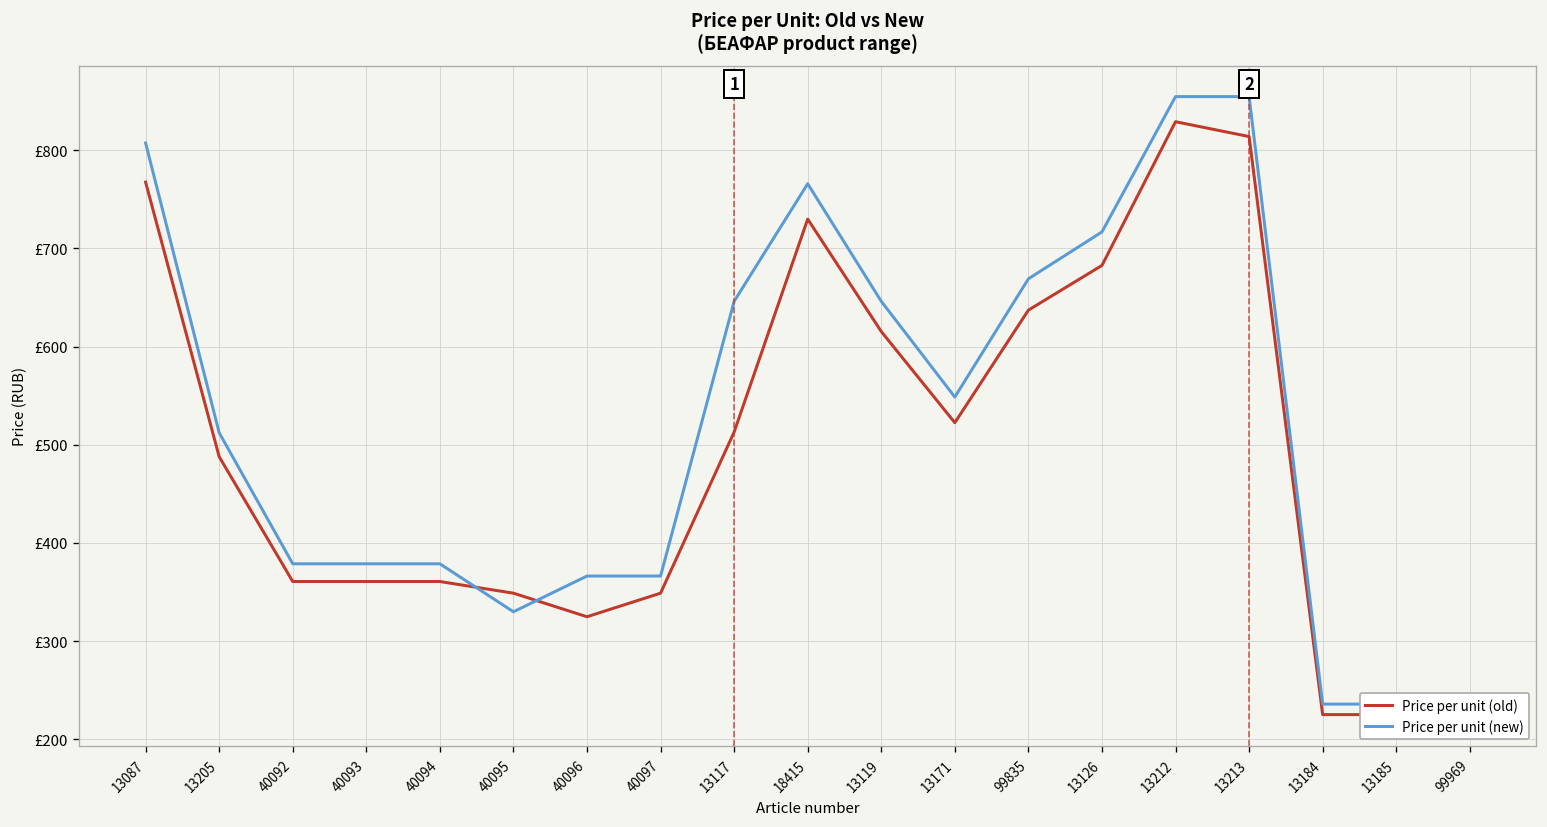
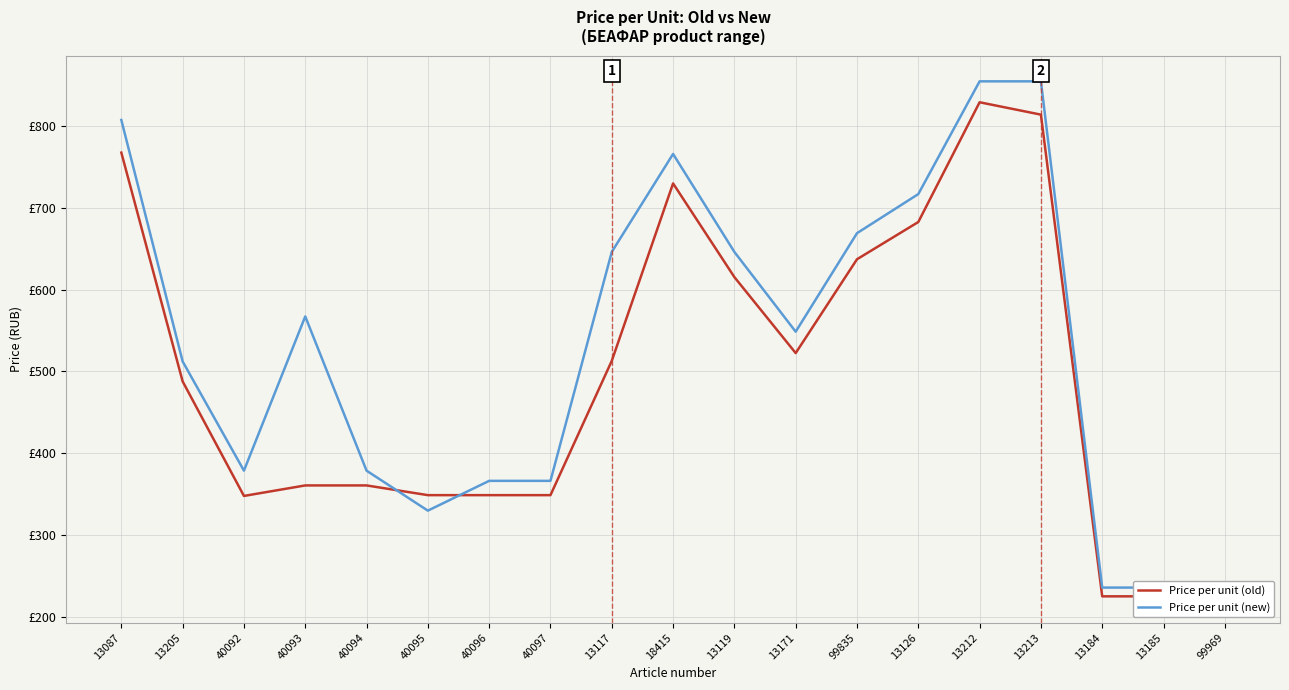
  {
    "Price per unit (old)": {
      "13087": "£770",
      "13205": "£490",
-     "40092": "£360",
+     "40092": "£350",
      "40093": "£360",
      "40094": "£360",
      "40095": "£350",
-     "40096": "£320",
+     "40096": "£350",
      "40097": "£350",
      "13117": "£510",
      "18415": "£730",
      "13119": "£620",
      "13171": "£520",
      "99835": "£640",
      "13126": "£680",
      "13212": "£830",
      "13213": "£810",
      "13184": "£230"
    },
    "Price per unit (new)": {
      "13087": "£810",
      "13205": "£510",
      "40092": "£380",
-     "40093": "£380",
+     "40093": "£570",
      "40094": "£380",
      "40095": "£330",
      "40096": "£370",
      "40097": "£370",
      "13117": "£650",
      "18415": "£770",
      "13119": "£650",
      "13171": "£550",
      "99835": "£670",
      "13126": "£720",
      "13212": "£850",
      "13184": "£240"
    }
  }
